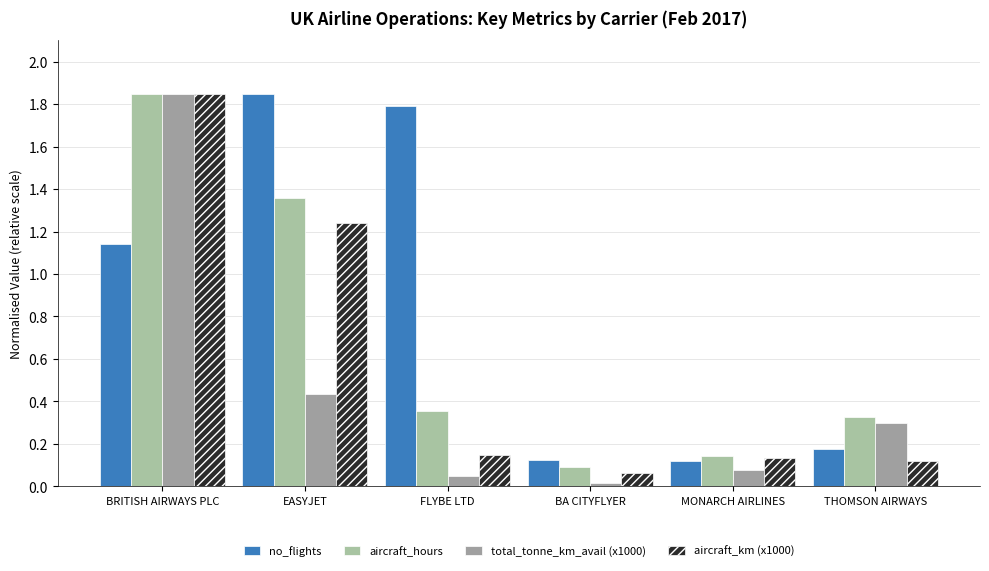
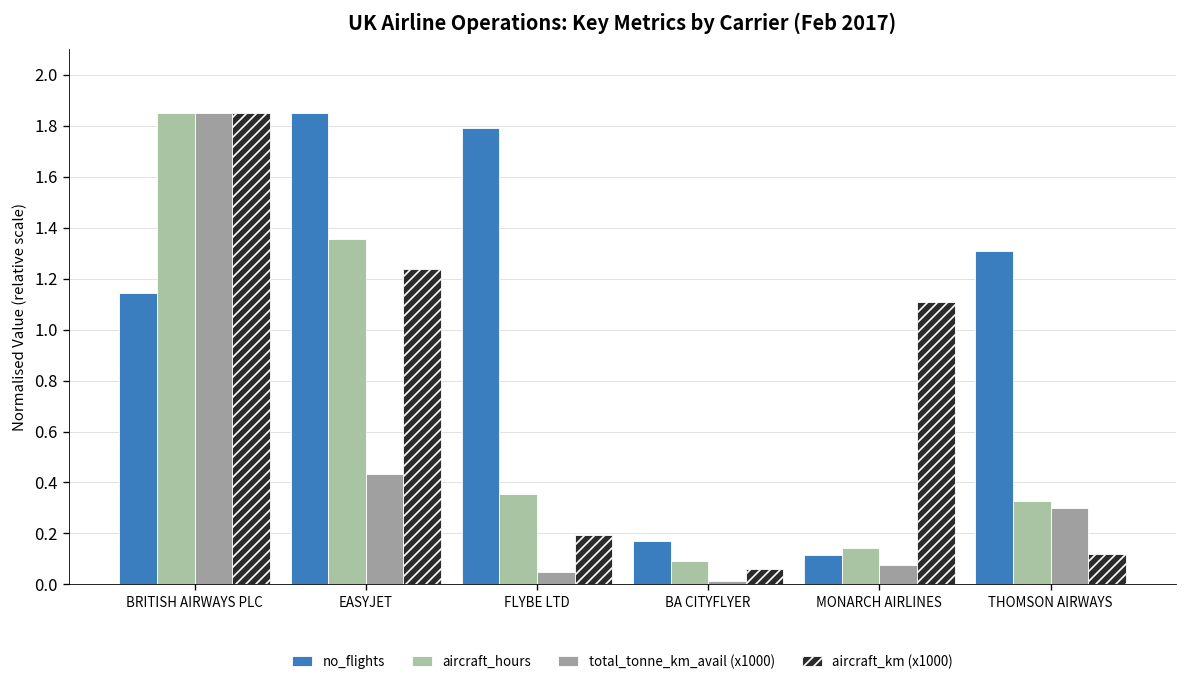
  {
    "no_flights": {
      "BRITISH AIRWAYS PLC": 1.14,
      "EASYJET": 1.85,
      "FLYBE LTD": 1.79,
-     "BA CITYFLYER": 0.12,
+     "BA CITYFLYER": 0.17,
      "MONARCH AIRLINES": 0.12,
-     "THOMSON AIRWAYS": 0.18
+     "THOMSON AIRWAYS": 1.31
    },
    "aircraft_km (x1000)": {
      "BRITISH AIRWAYS PLC": 1.85,
      "EASYJET": 1.24,
-     "FLYBE LTD": 0.15,
+     "FLYBE LTD": 0.20,
      "BA CITYFLYER": 0.06,
-     "MONARCH AIRLINES": 0.13,
+     "MONARCH AIRLINES": 1.11,
      "THOMSON AIRWAYS": 0.12
    }
  }
